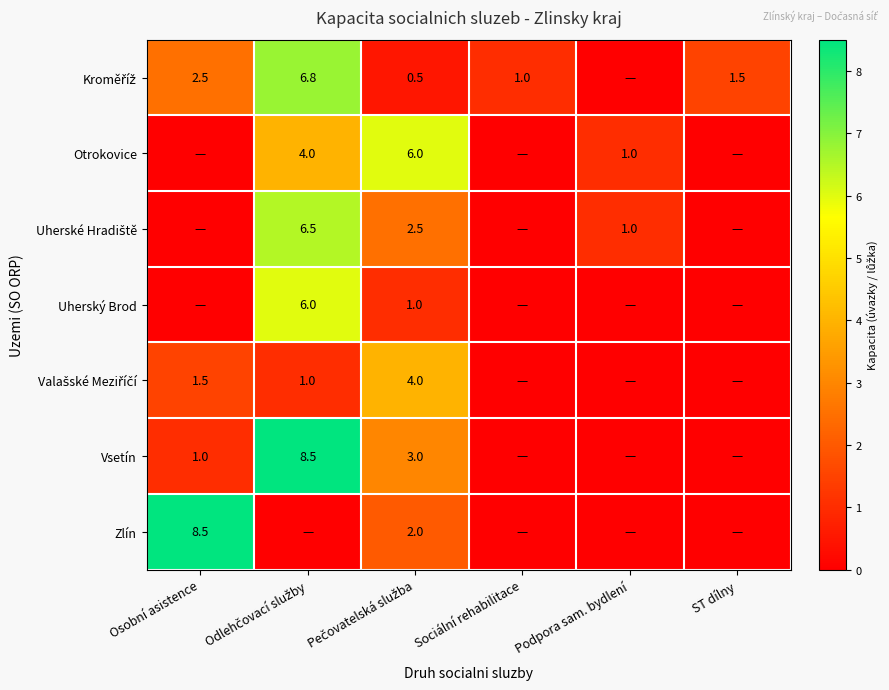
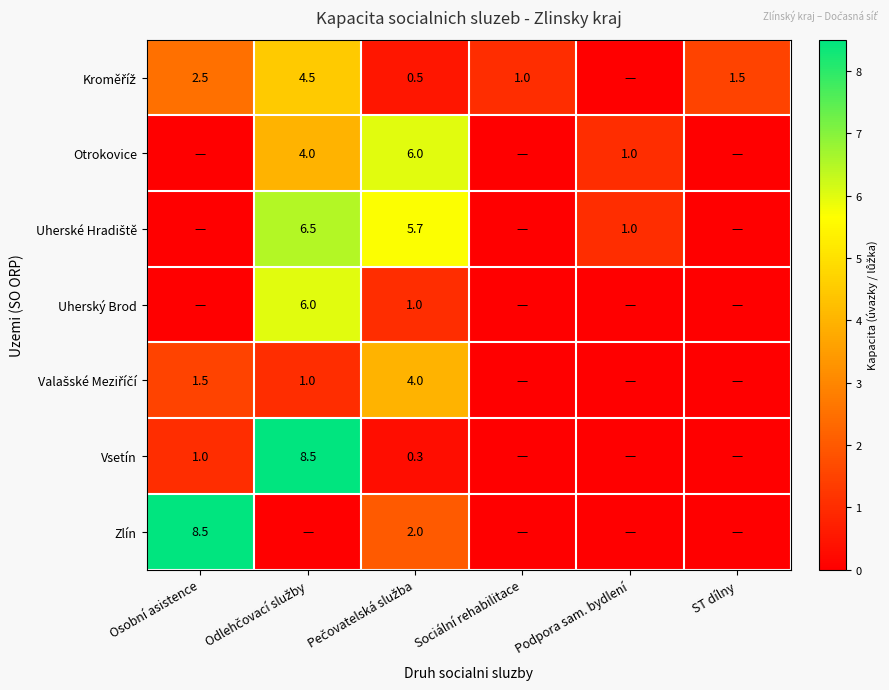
  {
    "Kroměříž": {
      "Osobní asistence": 2.5,
-     "Odlehčovací služby": 6.8,
+     "Odlehčovací služby": 4.5,
      "Pečovatelská služba": 0.5,
      "Sociální rehabilitace": 1.0,
      "ST dílny": 1.5
    },
    "Otrokovice": {
      "Odlehčovací služby": 4.0,
      "Pečovatelská služba": 6.0,
      "Podpora sam. bydlení": 1.0
    },
    "Uherské Hradiště": {
      "Odlehčovací služby": 6.5,
-     "Pečovatelská služba": 2.5,
+     "Pečovatelská služba": 5.7,
      "Podpora sam. bydlení": 1.0
    },
    "Uherský Brod": {
      "Odlehčovací služby": 6.0,
      "Pečovatelská služba": 1.0
    },
    "Valašské Meziříčí": {
      "Osobní asistence": 1.5,
      "Odlehčovací služby": 1.0,
      "Pečovatelská služba": 4.0
    },
    "Vsetín": {
      "Osobní asistence": 1.0,
      "Odlehčovací služby": 8.5,
-     "Pečovatelská služba": 3.0
+     "Pečovatelská služba": 0.3
    },
    "Zlín": {
      "Osobní asistence": 8.5,
      "Pečovatelská služba": 2.0
    }
  }
